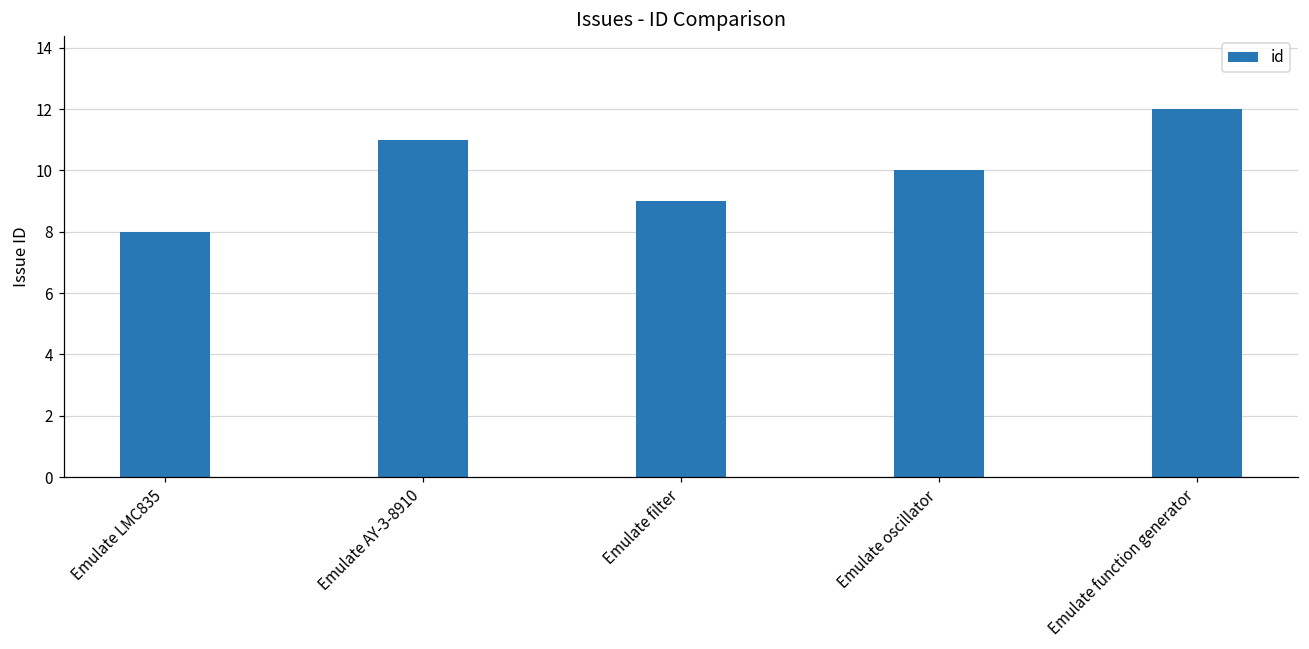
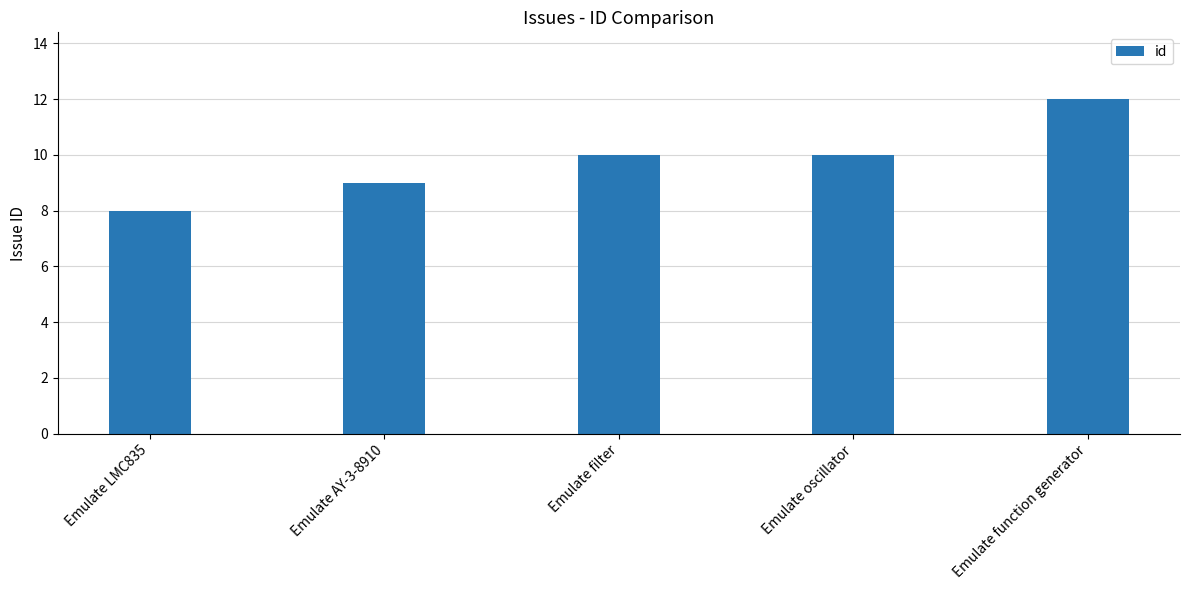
  {
    "Emulate LMC835": 8,
-   "Emulate AY-3-8910": 11,
-   "Emulate filter": 9,
+   "Emulate AY-3-8910": 9,
+   "Emulate filter": 10,
    "Emulate oscillator": 10,
    "Emulate function generator": 12
  }
